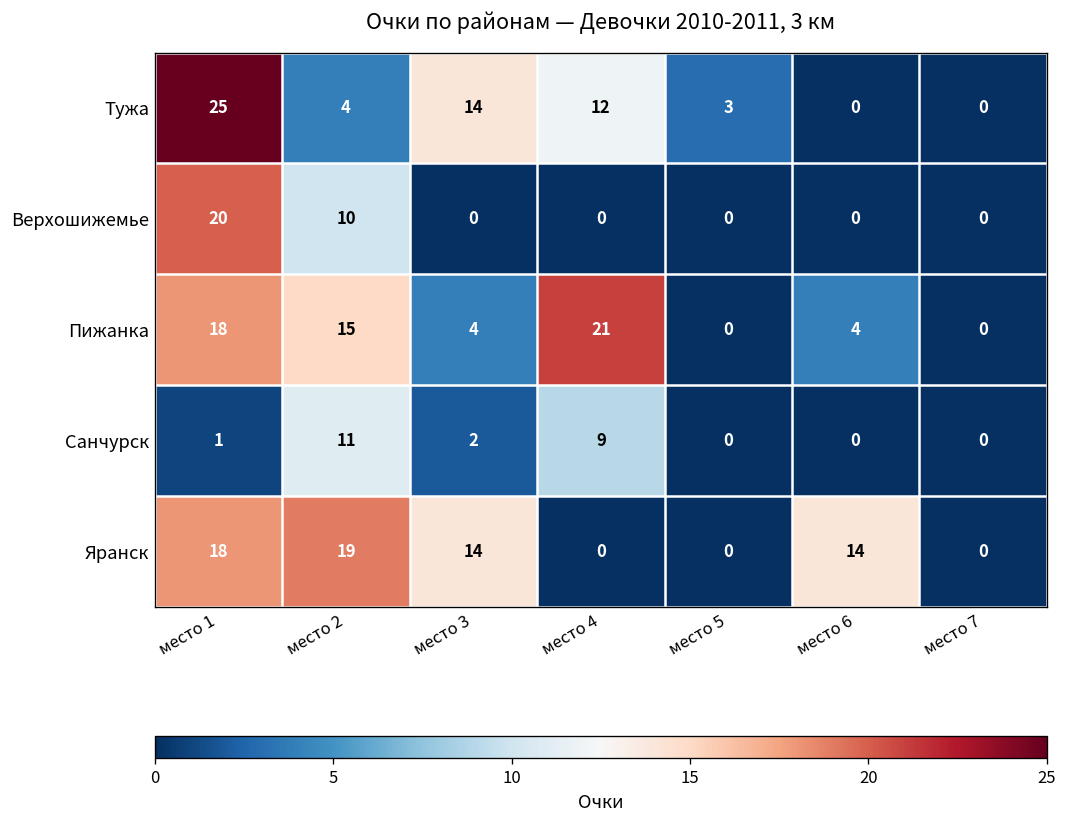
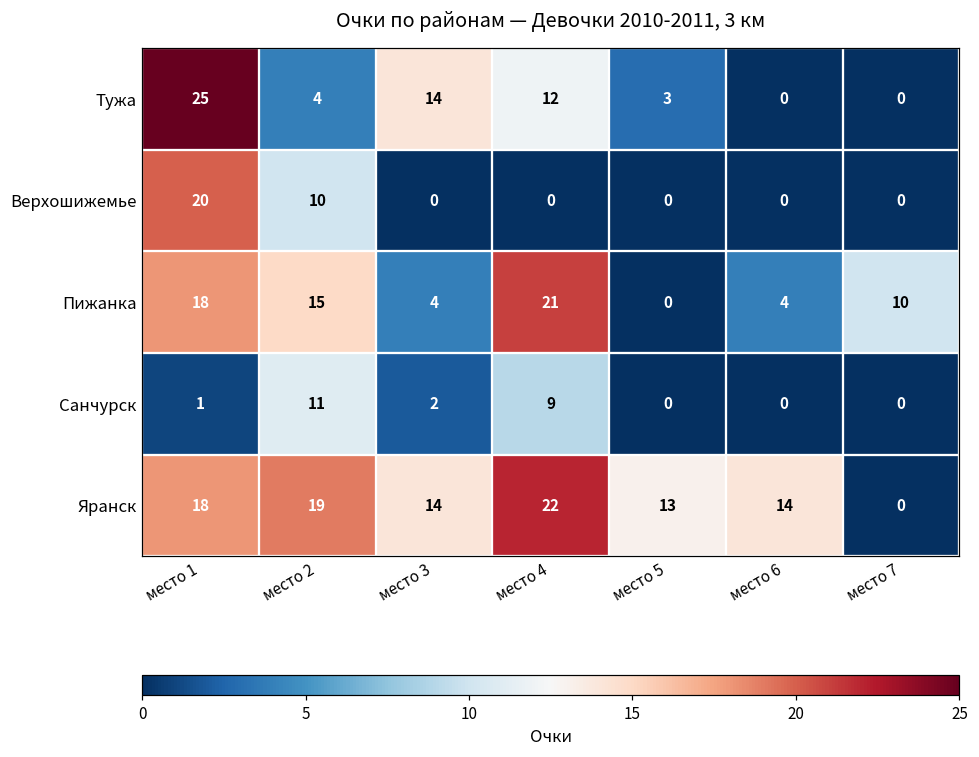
  {
    "Тужа": {
      "место 1": 25,
      "место 2": 4,
      "место 3": 14,
      "место 4": 12,
      "место 5": 3,
      "место 6": 0,
      "место 7": 0
    },
    "Верхошижемье": {
      "место 1": 20,
      "место 2": 10,
      "место 3": 0,
      "место 4": 0,
      "место 5": 0,
      "место 6": 0,
      "место 7": 0
    },
    "Пижанка": {
      "место 1": 18,
      "место 2": 15,
      "место 3": 4,
      "место 4": 21,
      "место 5": 0,
      "место 6": 4,
-     "место 7": 0
+     "место 7": 10
    },
    "Санчурск": {
      "место 1": 1,
      "место 2": 11,
      "место 3": 2,
      "место 4": 9,
      "место 5": 0,
      "место 6": 0,
      "место 7": 0
    },
    "Яранск": {
      "место 1": 18,
      "место 2": 19,
      "место 3": 14,
-     "место 4": 0,
-     "место 5": 0,
+     "место 4": 22,
+     "место 5": 13,
      "место 6": 14,
      "место 7": 0
    }
  }
